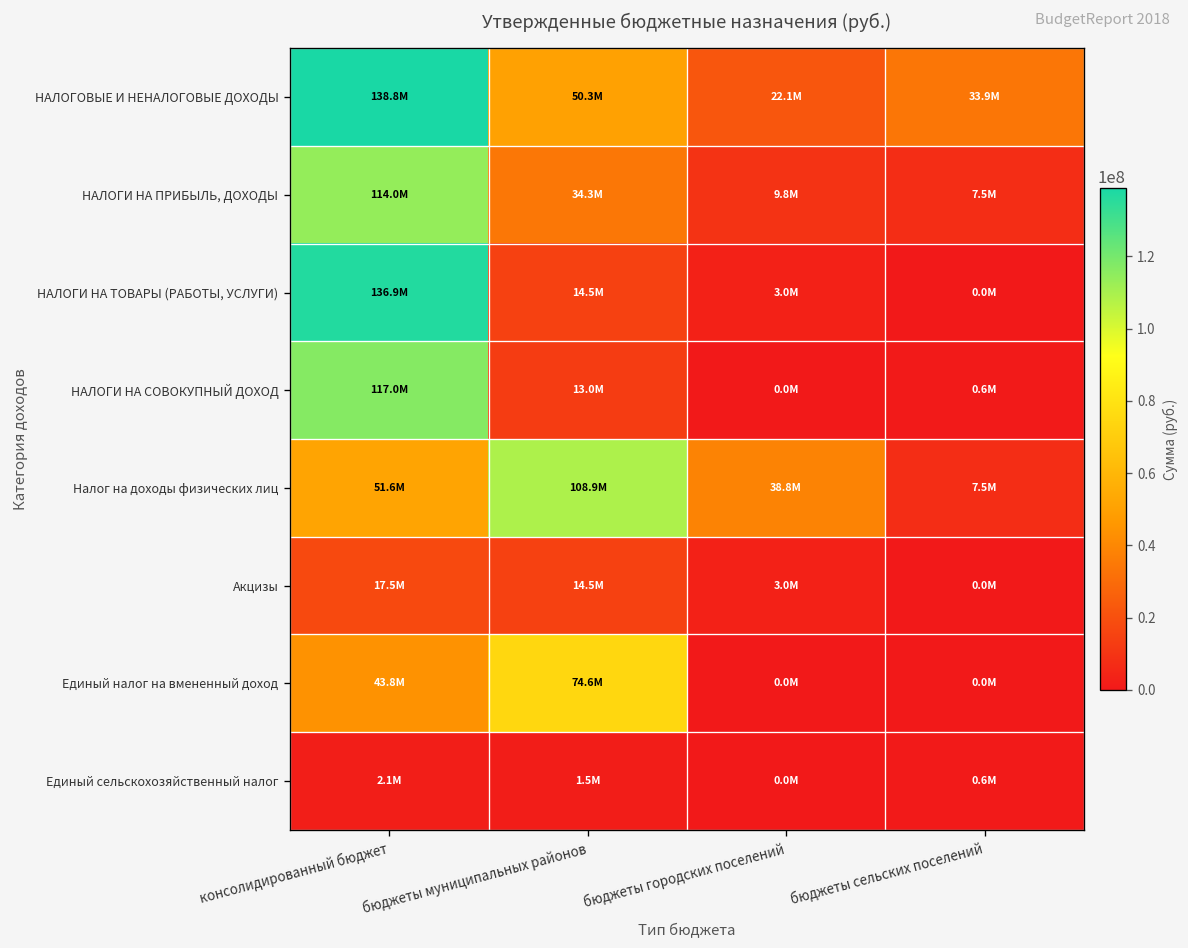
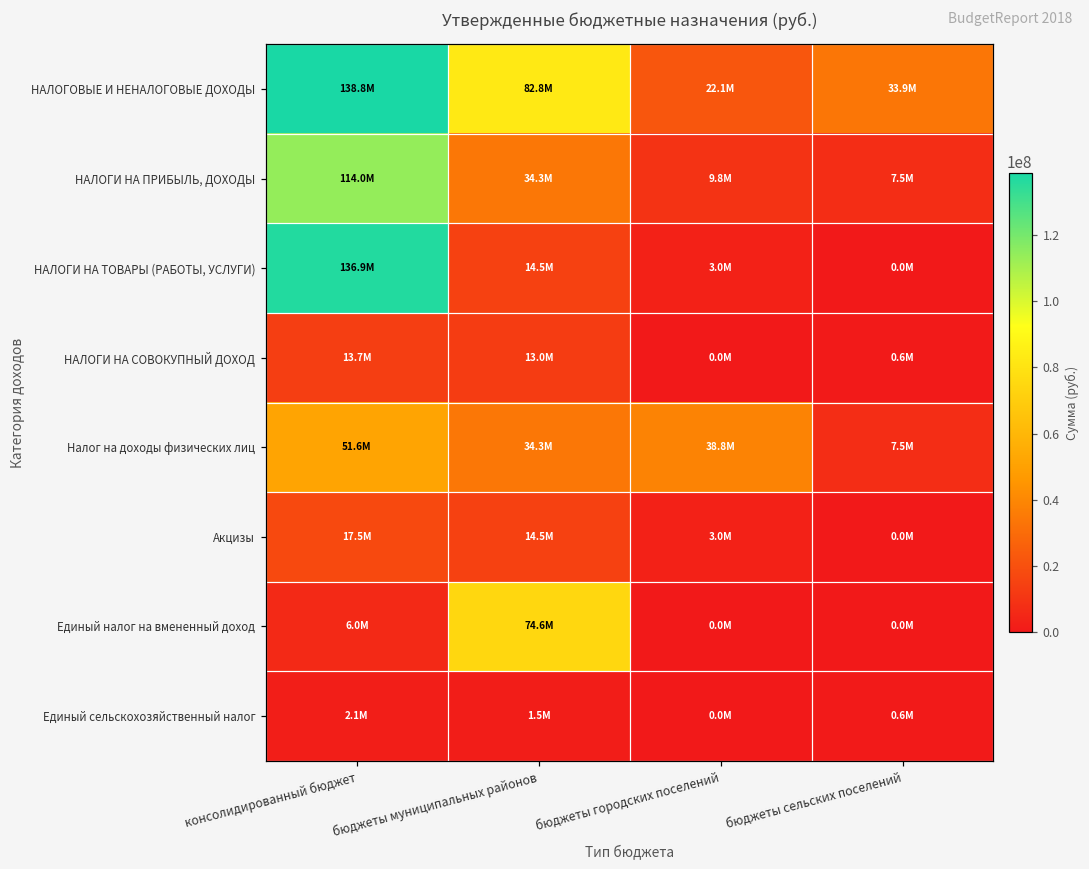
  {
    "НАЛОГОВЫЕ И НЕНАЛОГОВЫЕ ДОХОДЫ": {
      "консолидированный бюджет": "138.8M",
-     "бюджеты муниципальных районов": "50.3M",
+     "бюджеты муниципальных районов": "82.8M",
      "бюджеты городских поселений": "22.1M",
      "бюджеты сельских поселений": "33.9M"
    },
    "НАЛОГИ НА ПРИБЫЛЬ, ДОХОДЫ": {
      "консолидированный бюджет": "114.0M",
      "бюджеты муниципальных районов": "34.3M",
      "бюджеты городских поселений": "9.8M",
      "бюджеты сельских поселений": "7.5M"
    },
    "НАЛОГИ НА ТОВАРЫ (РАБОТЫ, УСЛУГИ)": {
      "консолидированный бюджет": "136.9M",
      "бюджеты муниципальных районов": "14.5M",
      "бюджеты городских поселений": "3.0M",
      "бюджеты сельских поселений": "0.0M"
    },
    "НАЛОГИ НА СОВОКУПНЫЙ ДОХОД": {
-     "консолидированный бюджет": "117.0M",
+     "консолидированный бюджет": "13.7M",
      "бюджеты муниципальных районов": "13.0M",
      "бюджеты городских поселений": "0.0M",
      "бюджеты сельских поселений": "0.6M"
    },
    "Налог на доходы физических лиц": {
      "консолидированный бюджет": "51.6M",
-     "бюджеты муниципальных районов": "108.9M",
+     "бюджеты муниципальных районов": "34.3M",
      "бюджеты городских поселений": "38.8M",
      "бюджеты сельских поселений": "7.5M"
    },
    "Акцизы": {
      "консолидированный бюджет": "17.5M",
      "бюджеты муниципальных районов": "14.5M",
      "бюджеты городских поселений": "3.0M",
      "бюджеты сельских поселений": "0.0M"
    },
    "Единый налог на вмененный доход": {
-     "консолидированный бюджет": "43.8M",
+     "консолидированный бюджет": "6.0M",
      "бюджеты муниципальных районов": "74.6M",
      "бюджеты городских поселений": "0.0M",
      "бюджеты сельских поселений": "0.0M"
    },
    "Единый сельскохозяйственный налог": {
      "консолидированный бюджет": "2.1M",
      "бюджеты муниципальных районов": "1.5M",
      "бюджеты городских поселений": "0.0M",
      "бюджеты сельских поселений": "0.6M"
    }
  }
